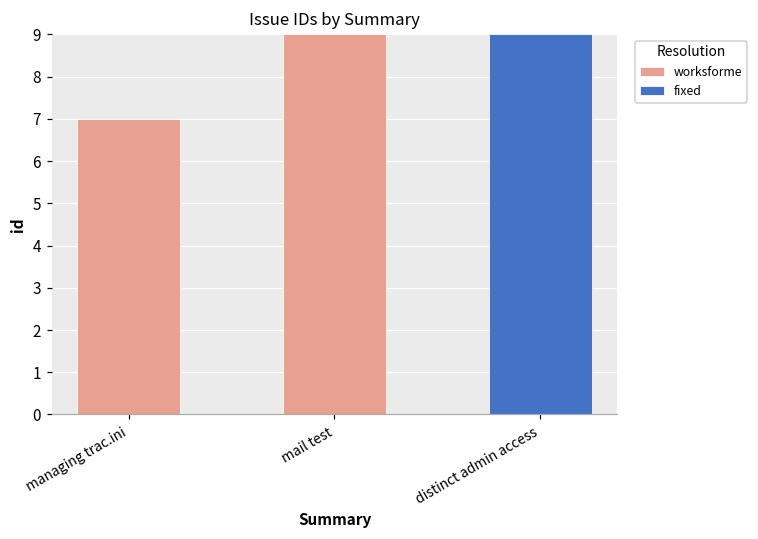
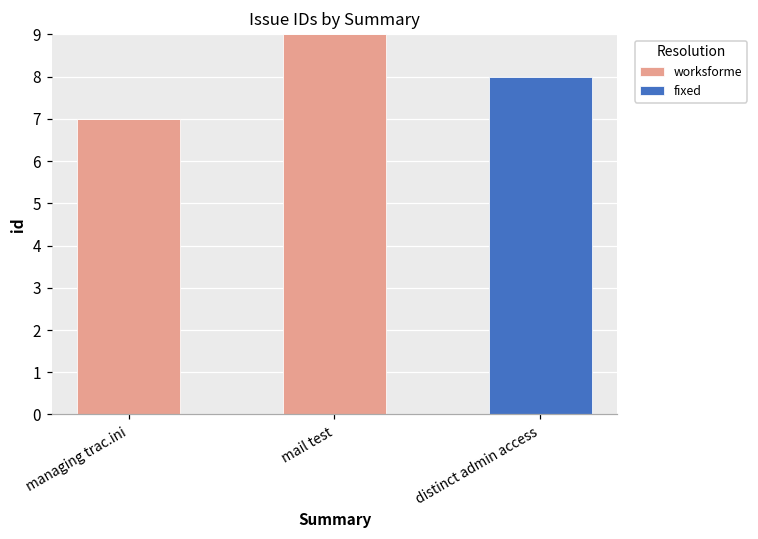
  {
    "worksforme": {
      "managing trac.ini": 7,
      "mail test": 9,
      "distinct admin access": 0
    },
    "fixed": {
-     "distinct admin access": 9
+     "distinct admin access": 8
    }
  }
